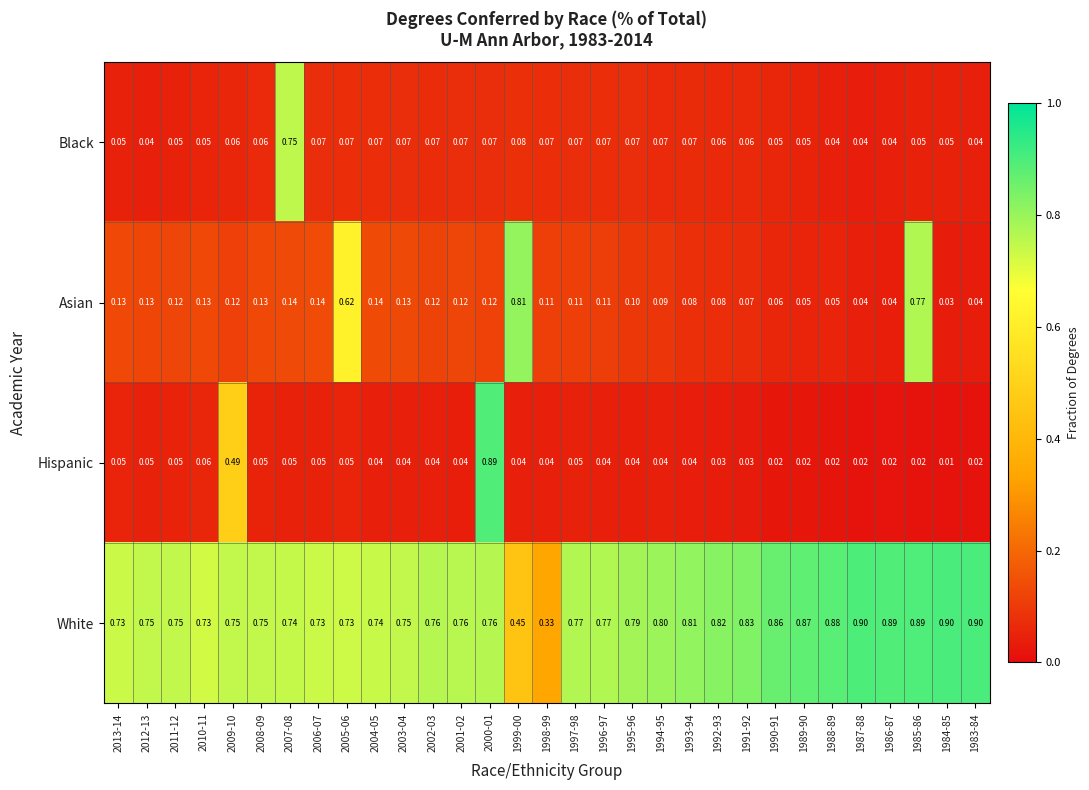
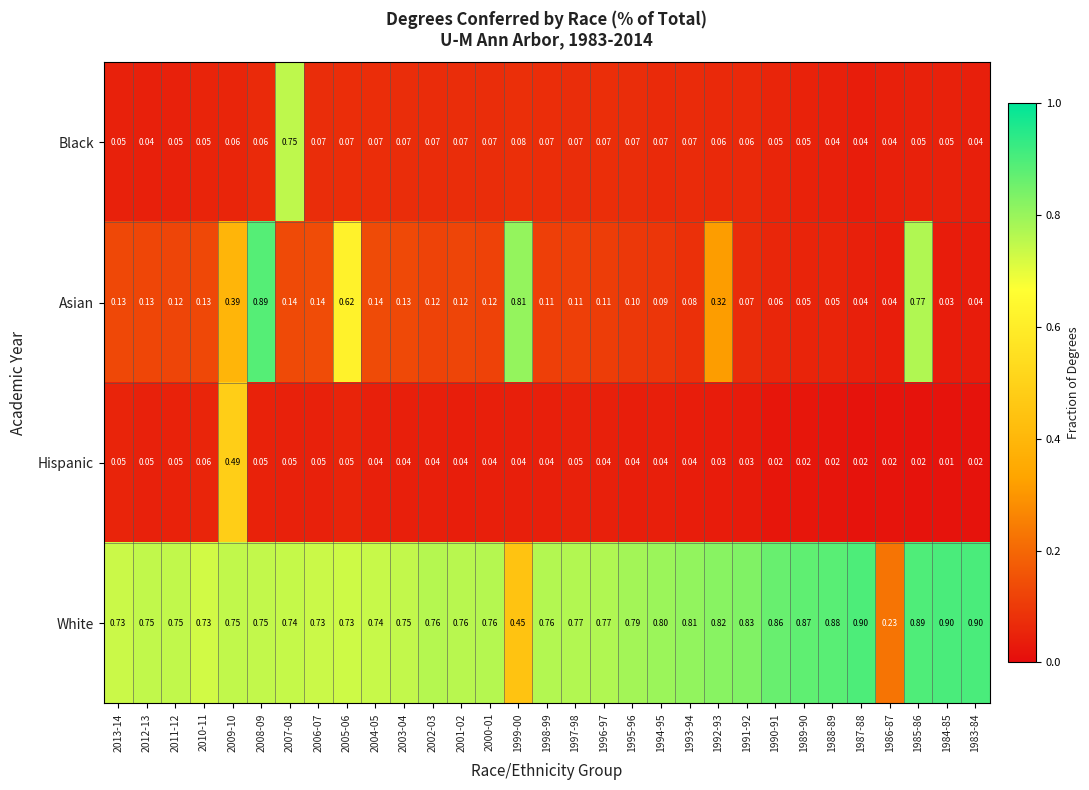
  {
    "Black": {
      "2013-14": 0.05,
      "2012-13": 0.04,
      "2011-12": 0.05,
      "2010-11": 0.05,
      "2009-10": 0.06,
      "2008-09": 0.06,
      "2007-08": 0.75,
      "2006-07": 0.07,
      "2005-06": 0.07,
      "2004-05": 0.07,
      "2003-04": 0.07,
      "2002-03": 0.07,
      "2001-02": 0.07,
      "2000-01": 0.07,
      "1999-00": 0.08,
      "1998-99": 0.07,
      "1997-98": 0.07,
      "1996-97": 0.07,
      "1995-96": 0.07,
      "1994-95": 0.07,
      "1993-94": 0.07,
      "1992-93": 0.06,
      "1991-92": 0.06,
      "1990-91": 0.05,
      "1989-90": 0.05,
      "1988-89": 0.04,
      "1987-88": 0.04,
      "1986-87": 0.04,
      "1985-86": 0.05,
      "1984-85": 0.05,
      "1983-84": 0.04
    },
    "Asian": {
      "2013-14": 0.13,
      "2012-13": 0.13,
      "2011-12": 0.12,
      "2010-11": 0.13,
-     "2009-10": 0.12,
-     "2008-09": 0.13,
+     "2009-10": 0.39,
+     "2008-09": 0.89,
      "2007-08": 0.14,
      "2006-07": 0.14,
      "2005-06": 0.62,
      "2004-05": 0.14,
      "2003-04": 0.13,
      "2002-03": 0.12,
      "2001-02": 0.12,
      "2000-01": 0.12,
      "1999-00": 0.81,
      "1998-99": 0.11,
      "1997-98": 0.11,
      "1996-97": 0.11,
      "1995-96": 0.10,
      "1994-95": 0.09,
      "1993-94": 0.08,
-     "1992-93": 0.08,
+     "1992-93": 0.32,
      "1991-92": 0.07,
      "1990-91": 0.06,
      "1989-90": 0.05,
      "1988-89": 0.05,
      "1987-88": 0.04,
      "1986-87": 0.04,
      "1985-86": 0.77,
      "1984-85": 0.03,
      "1983-84": 0.04
    },
    "Hispanic": {
      "2013-14": 0.05,
      "2012-13": 0.05,
      "2011-12": 0.05,
      "2010-11": 0.06,
      "2009-10": 0.49,
      "2008-09": 0.05,
      "2007-08": 0.05,
      "2006-07": 0.05,
      "2005-06": 0.05,
      "2004-05": 0.04,
      "2003-04": 0.04,
      "2002-03": 0.04,
      "2001-02": 0.04,
-     "2000-01": 0.89,
+     "2000-01": 0.04,
      "1999-00": 0.04,
      "1998-99": 0.04,
      "1997-98": 0.05,
      "1996-97": 0.04,
      "1995-96": 0.04,
      "1994-95": 0.04,
      "1993-94": 0.04,
      "1992-93": 0.03,
      "1991-92": 0.03,
      "1990-91": 0.02,
      "1989-90": 0.02,
      "1988-89": 0.02,
      "1987-88": 0.02,
      "1986-87": 0.02,
      "1985-86": 0.02,
      "1984-85": 0.01,
      "1983-84": 0.02
    },
    "White": {
      "2013-14": 0.73,
      "2012-13": 0.75,
      "2011-12": 0.75,
      "2010-11": 0.73,
      "2009-10": 0.75,
      "2008-09": 0.75,
      "2007-08": 0.74,
      "2006-07": 0.73,
      "2005-06": 0.73,
      "2004-05": 0.74,
      "2003-04": 0.75,
      "2002-03": 0.76,
      "2001-02": 0.76,
      "2000-01": 0.76,
      "1999-00": 0.45,
-     "1998-99": 0.33,
+     "1998-99": 0.76,
      "1997-98": 0.77,
      "1996-97": 0.77,
      "1995-96": 0.79,
      "1994-95": 0.80,
      "1993-94": 0.81,
      "1992-93": 0.82,
      "1991-92": 0.83,
      "1990-91": 0.86,
      "1989-90": 0.87,
      "1988-89": 0.88,
      "1987-88": 0.90,
-     "1986-87": 0.89,
+     "1986-87": 0.23,
      "1985-86": 0.89,
      "1984-85": 0.90,
      "1983-84": 0.90
    }
  }
